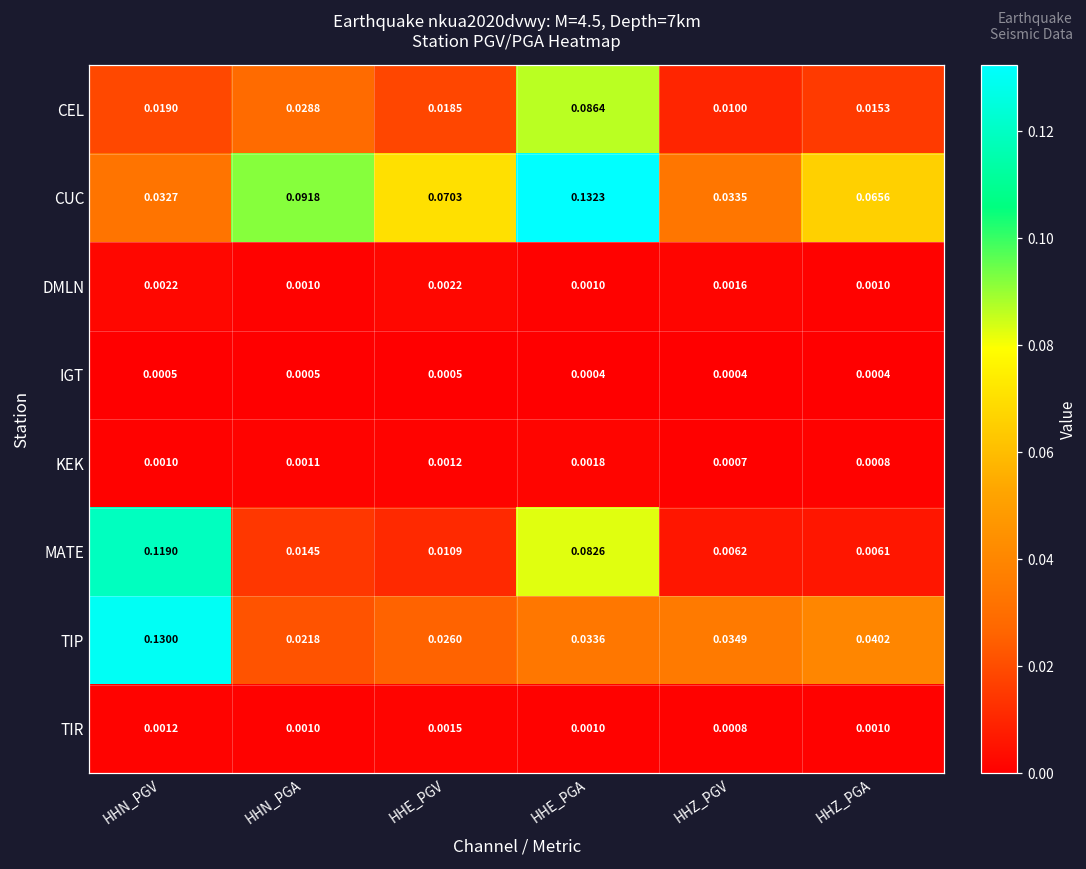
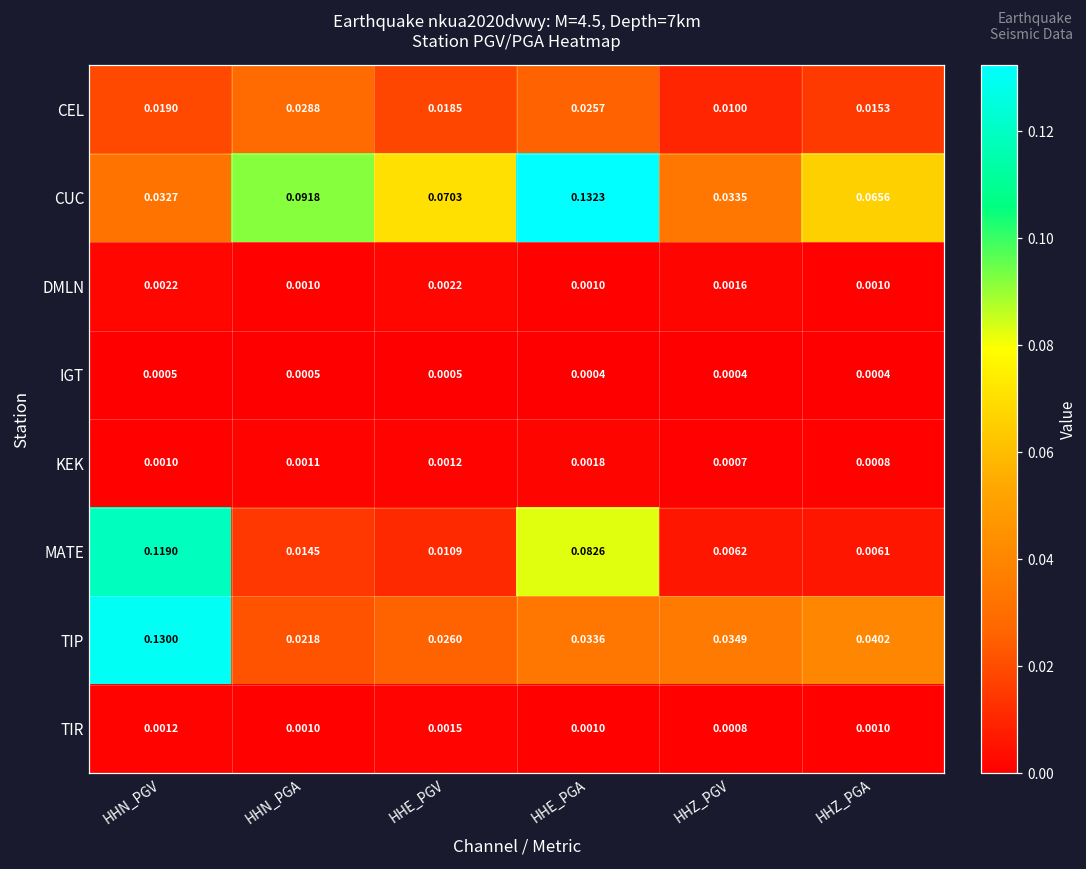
  {
    "CEL": {
      "HHN_PGV": 0.0190,
      "HHN_PGA": 0.0288,
      "HHE_PGV": 0.0185,
-     "HHE_PGA": 0.0864,
+     "HHE_PGA": 0.0257,
      "HHZ_PGV": 0.0100,
      "HHZ_PGA": 0.0153
    },
    "CUC": {
      "HHN_PGV": 0.0327,
      "HHN_PGA": 0.0918,
      "HHE_PGV": 0.0703,
      "HHE_PGA": 0.1323,
      "HHZ_PGV": 0.0335,
      "HHZ_PGA": 0.0656
    },
    "DMLN": {
      "HHN_PGV": 0.0022,
      "HHN_PGA": 0.0010,
      "HHE_PGV": 0.0022,
      "HHE_PGA": 0.0010,
      "HHZ_PGV": 0.0016,
      "HHZ_PGA": 0.0010
    },
    "IGT": {
      "HHN_PGV": 0.0005,
      "HHN_PGA": 0.0005,
      "HHE_PGV": 0.0005,
      "HHE_PGA": 0.0004,
      "HHZ_PGV": 0.0004,
      "HHZ_PGA": 0.0004
    },
    "KEK": {
      "HHN_PGV": 0.0010,
      "HHN_PGA": 0.0011,
      "HHE_PGV": 0.0012,
      "HHE_PGA": 0.0018,
      "HHZ_PGV": 0.0007,
      "HHZ_PGA": 0.0008
    },
    "MATE": {
      "HHN_PGV": 0.1190,
      "HHN_PGA": 0.0145,
      "HHE_PGV": 0.0109,
      "HHE_PGA": 0.0826,
      "HHZ_PGV": 0.0062,
      "HHZ_PGA": 0.0061
    },
    "TIP": {
      "HHN_PGV": 0.1300,
      "HHN_PGA": 0.0218,
      "HHE_PGV": 0.0260,
      "HHE_PGA": 0.0336,
      "HHZ_PGV": 0.0349,
      "HHZ_PGA": 0.0402
    },
    "TIR": {
      "HHN_PGV": 0.0012,
      "HHN_PGA": 0.0010,
      "HHE_PGV": 0.0015,
      "HHE_PGA": 0.0010,
      "HHZ_PGV": 0.0008,
      "HHZ_PGA": 0.0010
    }
  }
